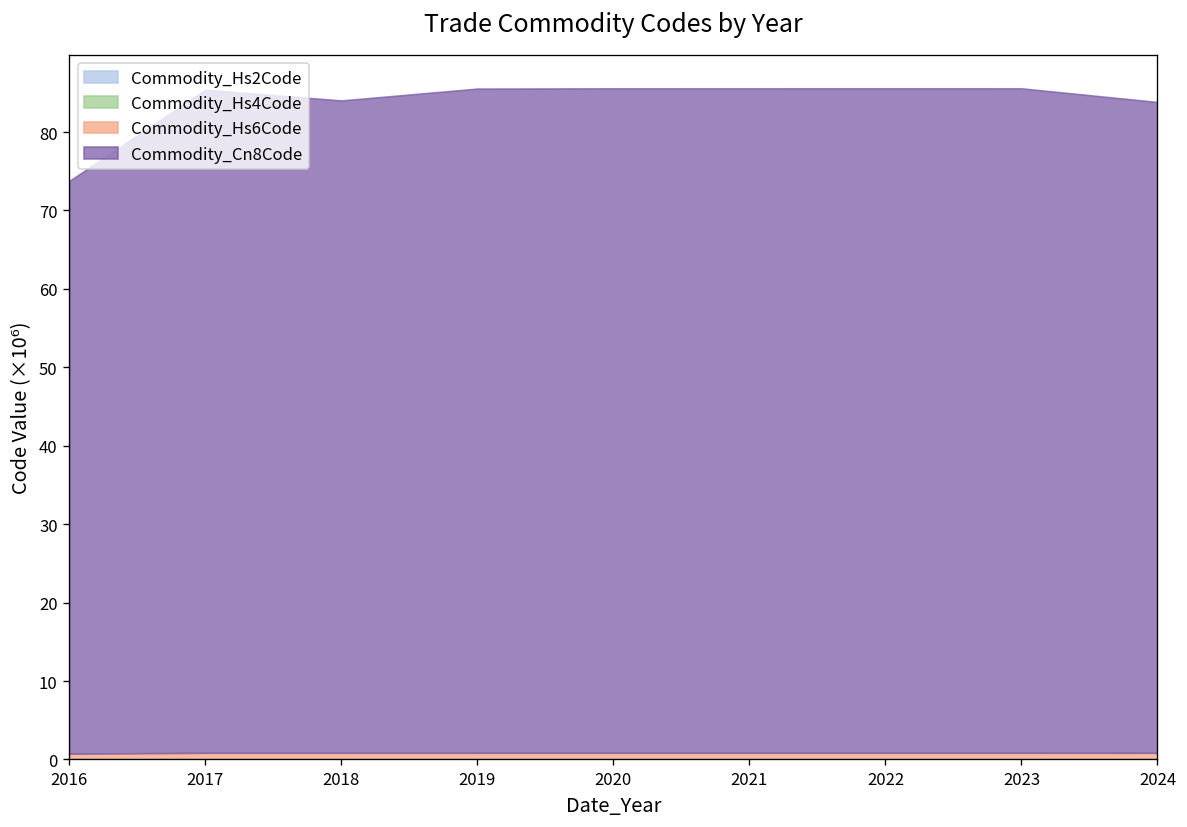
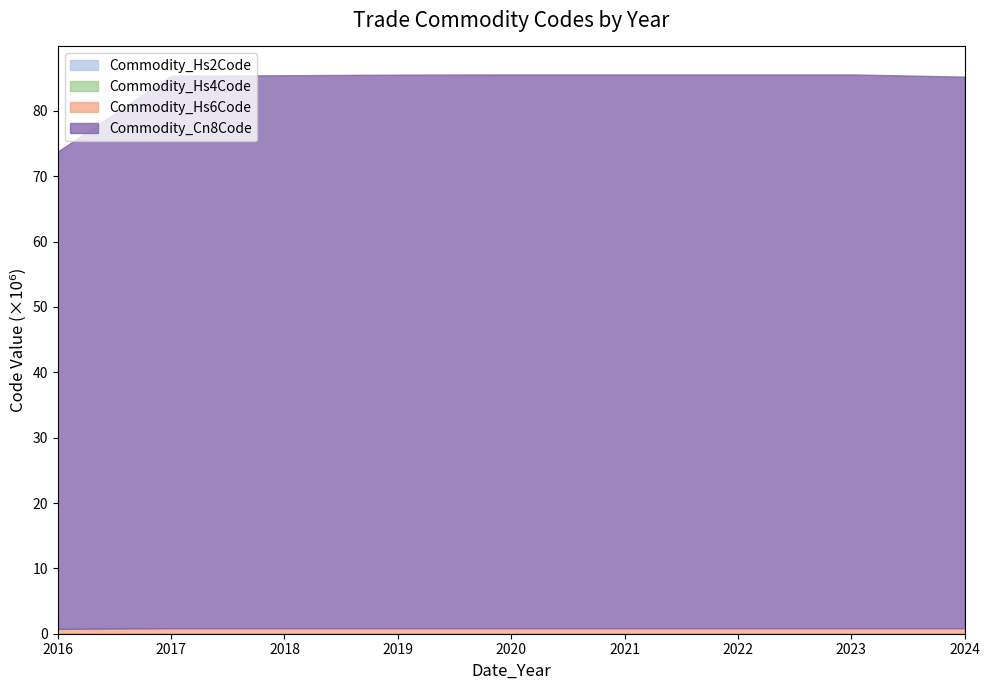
  {
    "Commodity_Hs6Code": {
      "2016": 1,
      "2017": 1,
      "2018": 1,
      "2019": 1,
      "2020": 1,
      "2021": 1,
      "2022": 1,
      "2023": 1,
      "2024": 1
    },
    "Commodity_Cn8Code": {
      "2016": 73,
-     "2018": 83,
+     "2018": 85,
      "2019": 85,
      "2020": 85,
      "2021": 85,
      "2022": 85,
      "2023": 85,
-     "2024": 83
+     "2024": 84
    }
  }
